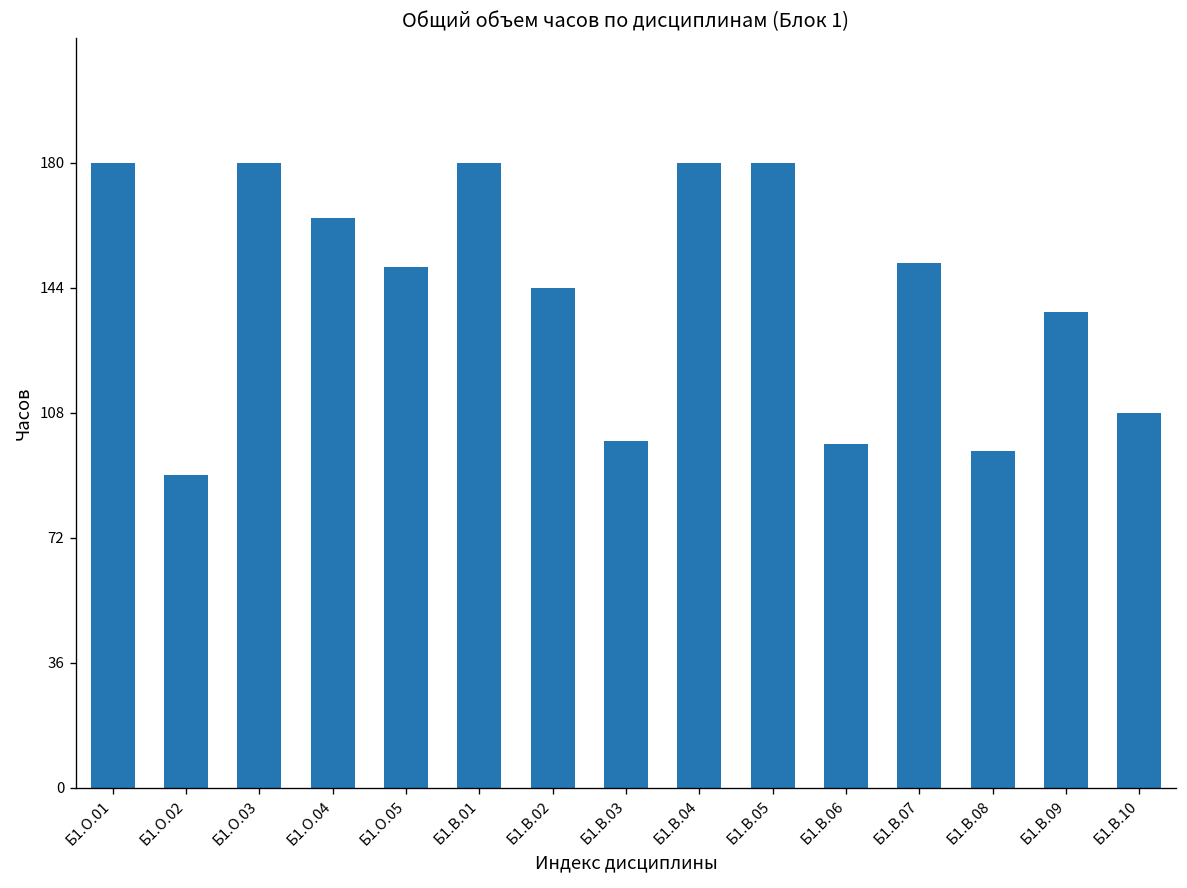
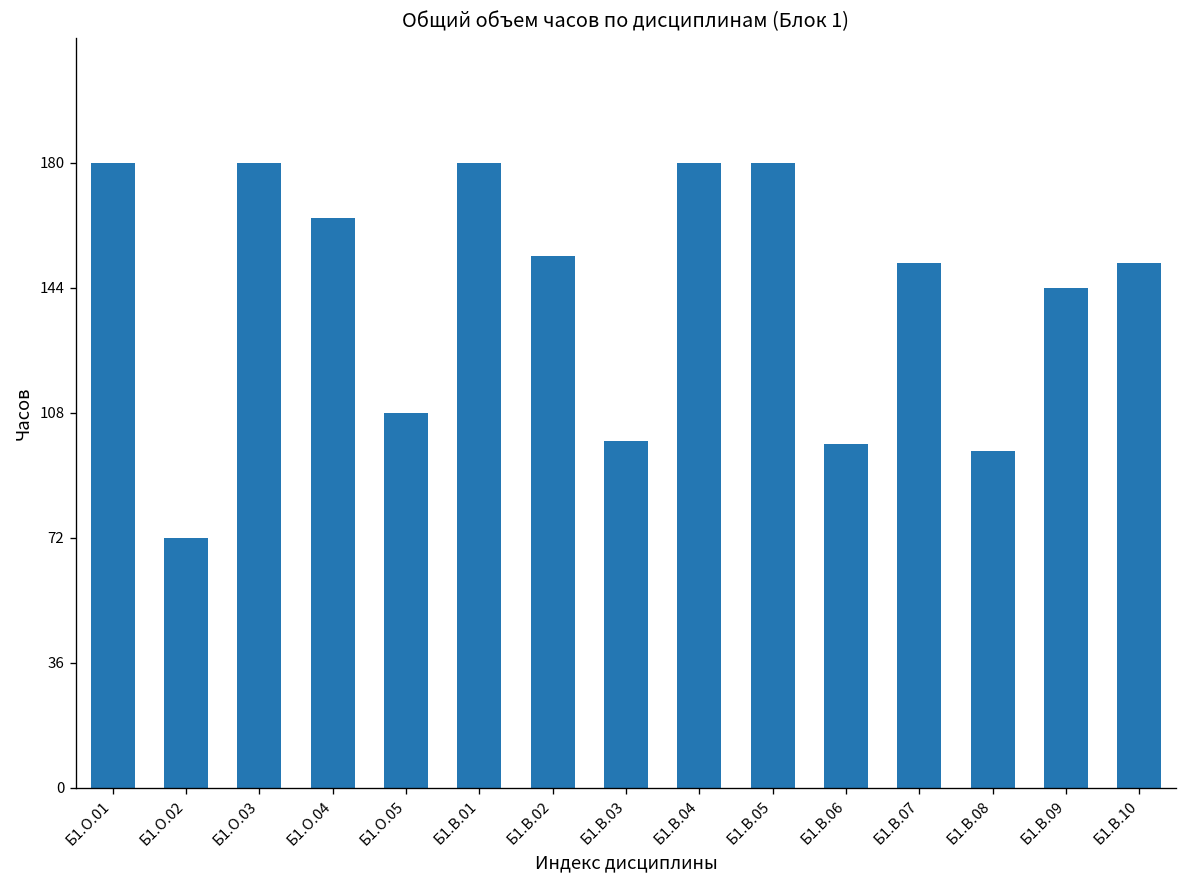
  {
    "Б1.О.01": 180,
-   "Б1.О.02": 90,
+   "Б1.О.02": 72,
    "Б1.О.03": 180,
    "Б1.О.04": 164,
-   "Б1.О.05": 150,
+   "Б1.О.05": 108,
    "Б1.В.01": 180,
-   "Б1.В.02": 144,
+   "Б1.В.02": 153,
    "Б1.В.03": 100,
    "Б1.В.04": 180,
    "Б1.В.05": 180,
    "Б1.В.06": 99,
    "Б1.В.07": 151,
    "Б1.В.08": 97,
-   "Б1.В.09": 137,
-   "Б1.В.10": 108
+   "Б1.В.09": 144,
+   "Б1.В.10": 151
  }
